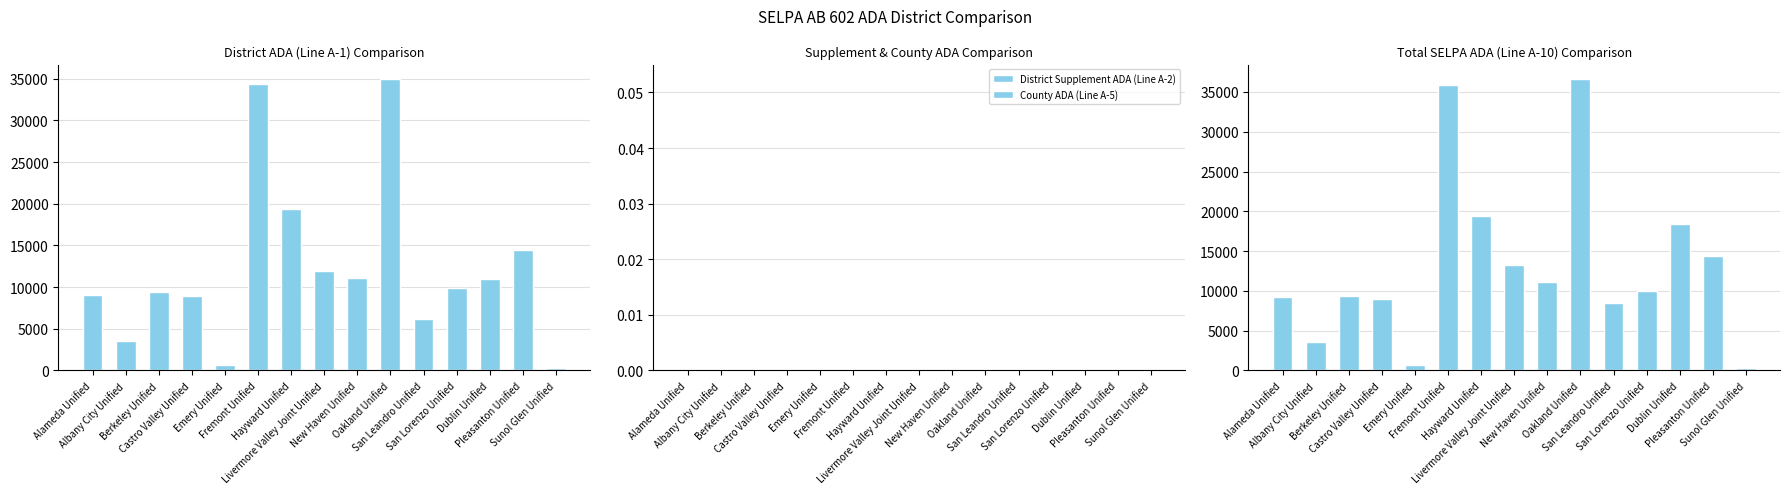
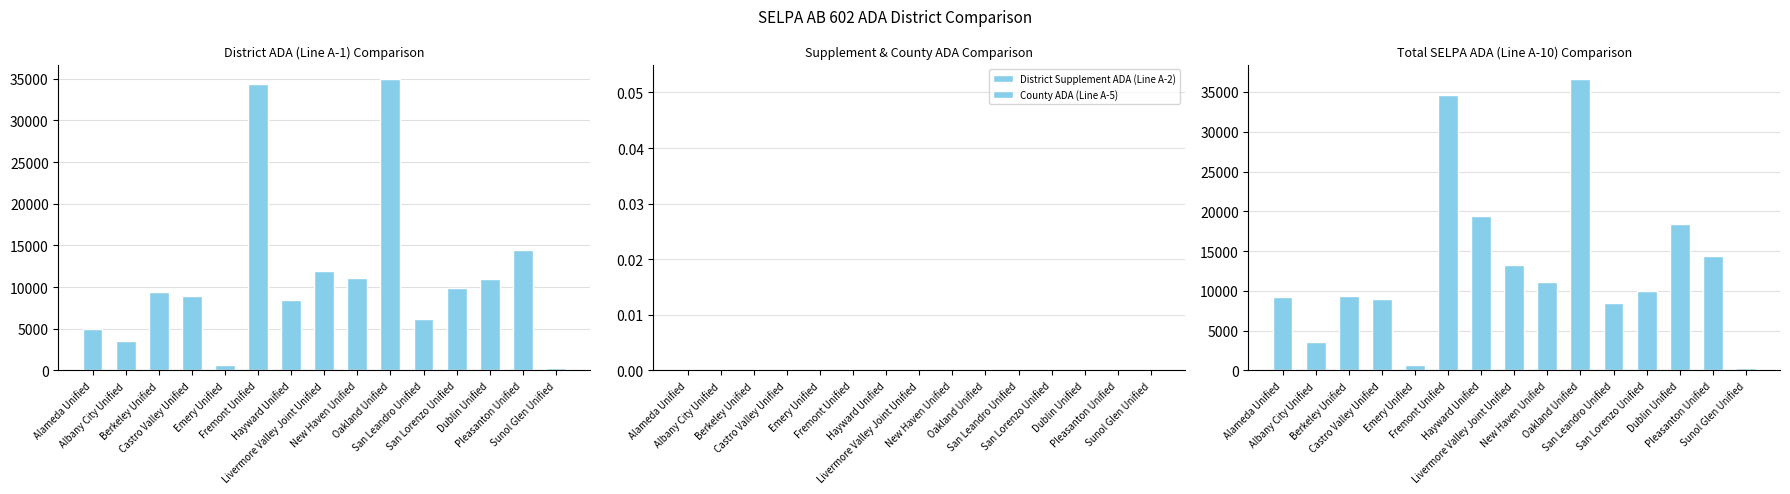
  {
    "District ADA (Line A-1) Comparison": {
-     "Alameda Unified": 9000,
+     "Alameda Unified": 5000,
      "Albany City Unified": 4000,
      "Berkeley Unified": 9000,
      "Castro Valley Unified": 9000,
      "Emery Unified": 1000,
      "Fremont Unified": 34000,
-     "Hayward Unified": 19000,
+     "Hayward Unified": 8000,
      "Livermore Valley Joint Unified": 12000,
      "New Haven Unified": 11000,
      "Oakland Unified": 35000,
      "San Leandro Unified": 6000,
      "San Lorenzo Unified": 10000,
      "Dublin Unified": 11000,
      "Pleasanton Unified": 14000
    },
    "Total SELPA ADA (Line A-10) Comparison": {
      "Alameda Unified": 9000,
      "Albany City Unified": 4000,
      "Berkeley Unified": 9000,
      "Castro Valley Unified": 9000,
      "Emery Unified": 1000,
-     "Fremont Unified": 36000,
+     "Fremont Unified": 35000,
      "Hayward Unified": 19000,
      "Livermore Valley Joint Unified": 13000,
      "New Haven Unified": 11000,
      "Oakland Unified": 37000,
      "San Leandro Unified": 8000,
      "San Lorenzo Unified": 10000,
      "Dublin Unified": 18000,
      "Pleasanton Unified": 14000
    }
  }
